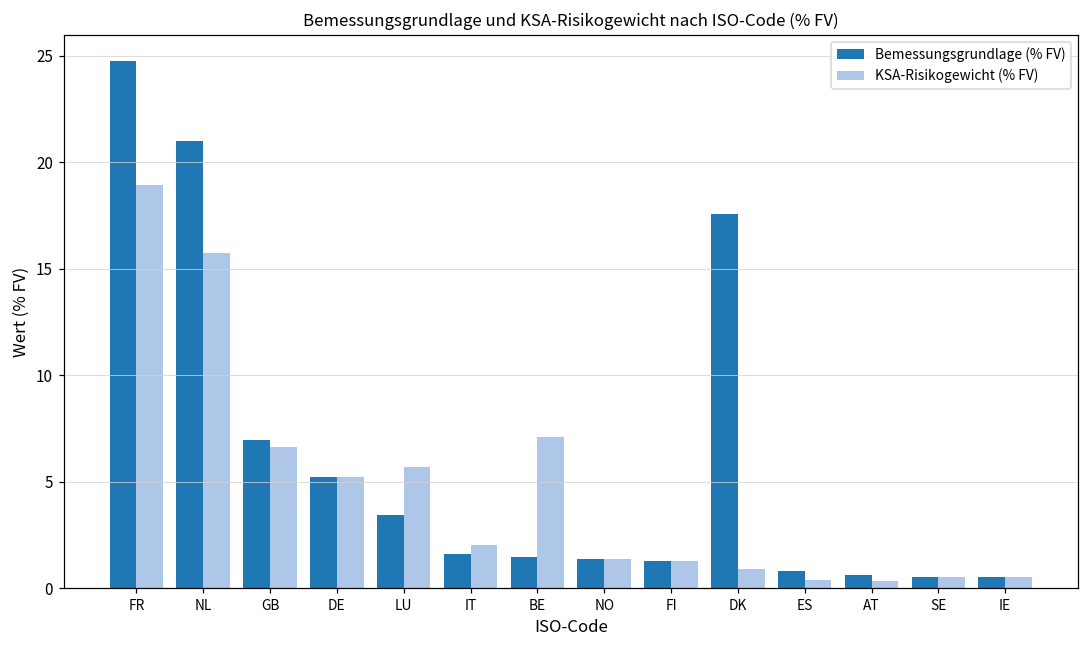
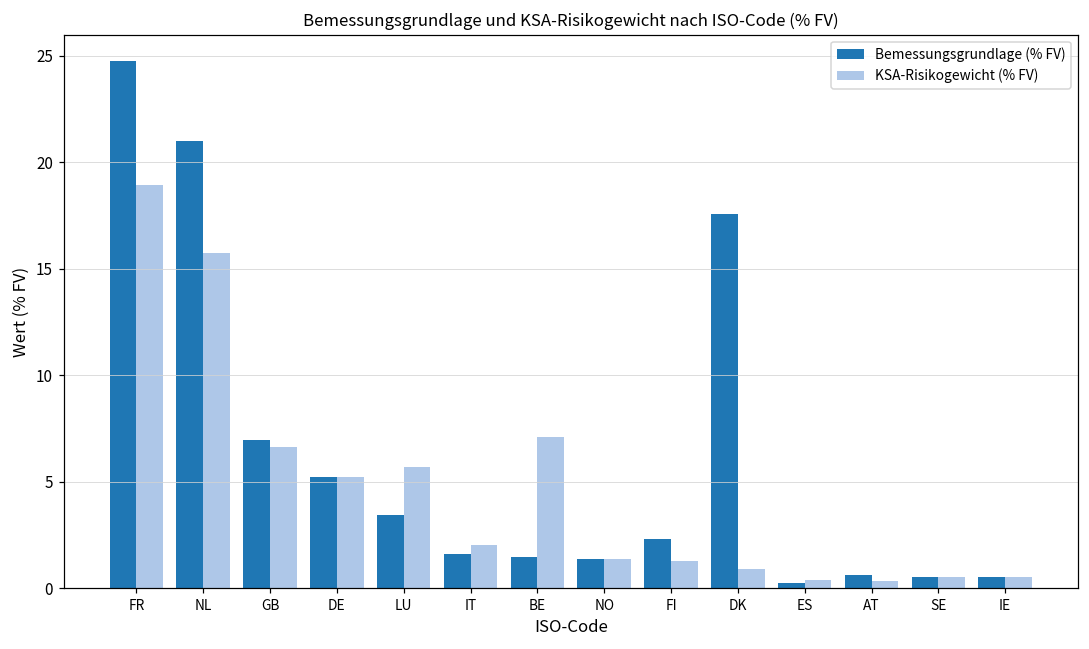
  {
    "Bemessungsgrundlage (% FV)": {
      "FR": 24.7,
      "NL": 21.0,
      "GB": 7.0,
      "DE": 5.2,
      "LU": 3.5,
      "IT": 1.6,
      "BE": 1.5,
      "NO": 1.4,
-     "FI": 1.3,
+     "FI": 2.3,
      "DK": 17.6,
-     "ES": 0.8,
+     "ES": 0.2,
      "AT": 0.6,
      "SE": 0.5,
      "IE": 0.5
    },
    "KSA-Risikogewicht (% FV)": {
      "FR": 18.9,
      "NL": 15.7,
      "GB": 6.6,
      "DE": 5.2,
      "LU": 5.7,
      "IT": 2.0,
      "BE": 7.1,
      "NO": 1.4,
      "FI": 1.3,
      "DK": 0.9,
      "ES": 0.4,
      "AT": 0.3,
      "SE": 0.5,
      "IE": 0.5
    }
  }
